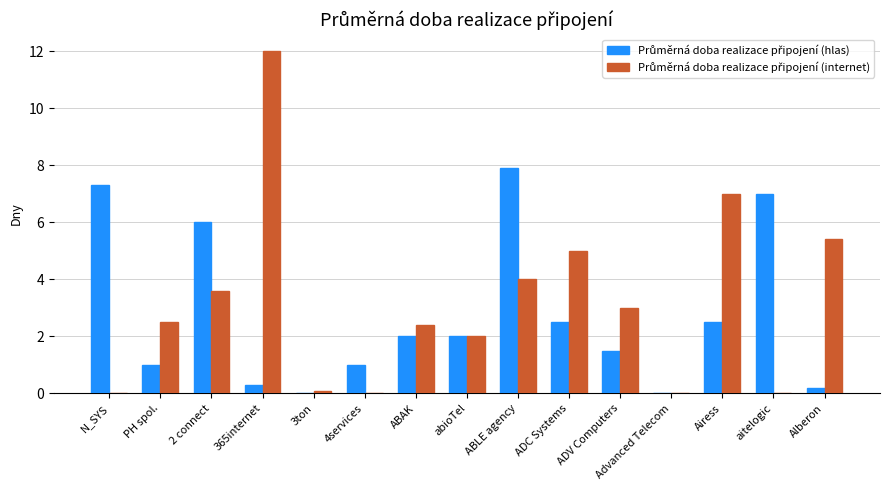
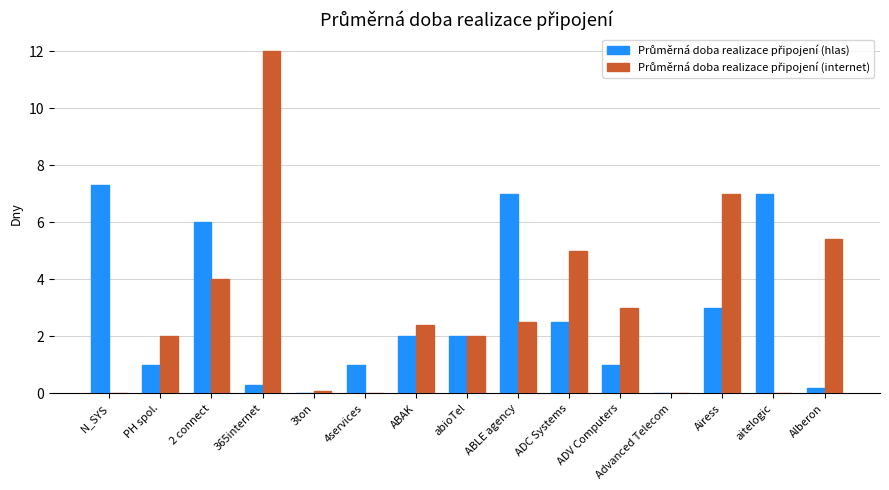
  {
    "Průměrná doba realizace připojení (hlas)": {
      "N_SYS": 7.3,
      "PH spol.": 1.0,
      "2 connect": 6.0,
      "365internet": 0.3,
      "4services": 1.0,
      "ABAK": 2.0,
      "abioTel": 2.0,
-     "ABLE agency": 7.9,
+     "ABLE agency": 7.0,
      "ADC Systems": 2.5,
-     "ADV Computers": 1.5,
+     "ADV Computers": 1.0,
      "Advanced Telecom": 0.0,
-     "Airess": 2.5,
+     "Airess": 3.0,
      "aitelogic": 7.0,
      "Alberon": 0.2
    },
    "Průměrná doba realizace připojení (internet)": {
      "N_SYS": 0.0,
-     "PH spol.": 2.5,
-     "2 connect": 3.6,
+     "PH spol.": 2.0,
+     "2 connect": 4.0,
      "365internet": 12.0,
      "3ton": 0.1,
      "4services": 0.0,
      "ABAK": 2.4,
      "abioTel": 2.0,
-     "ABLE agency": 4.0,
+     "ABLE agency": 2.5,
      "ADC Systems": 5.0,
      "ADV Computers": 3.0,
      "Advanced Telecom": 0.0,
      "Airess": 7.0,
      "aitelogic": 0.0,
      "Alberon": 5.4
    }
  }
